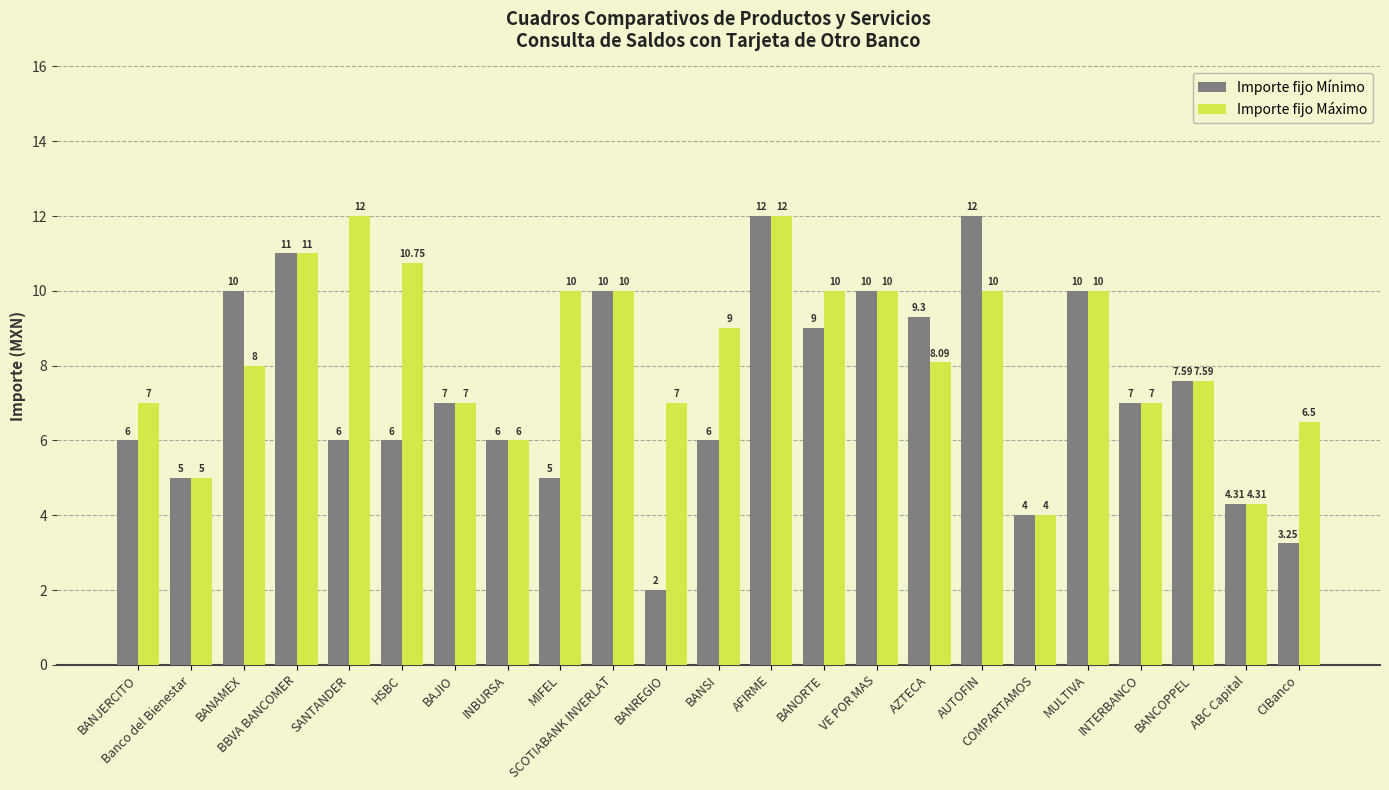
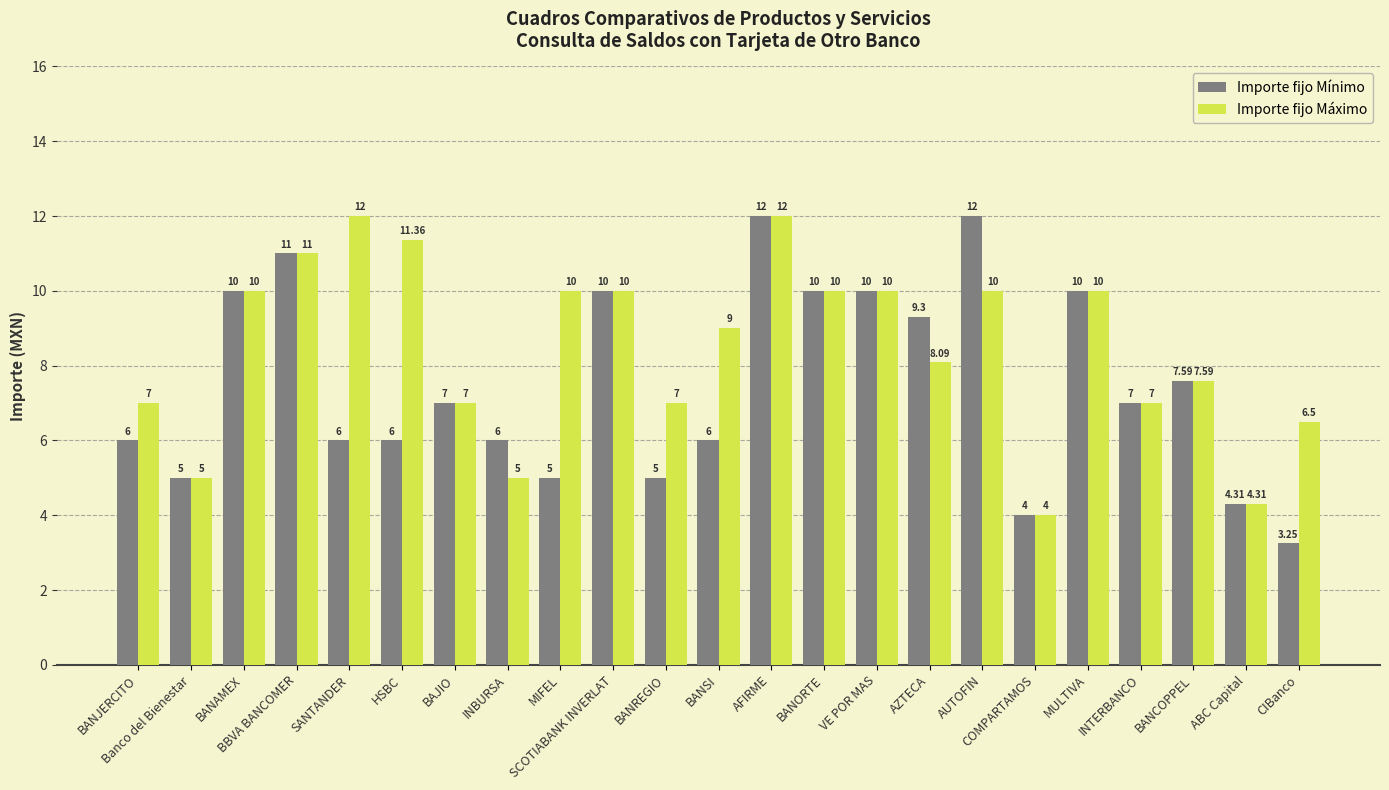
  {
    "Importe fijo Mínimo": {
      "BANJERCITO": 6,
      "Banco del Bienestar": 5,
      "BANAMEX": 10,
      "BBVA BANCOMER": 11,
      "SANTANDER": 6,
      "HSBC": 6,
      "BAJIO": 7,
      "INBURSA": 6,
      "MIFEL": 5,
      "SCOTIABANK INVERLAT": 10,
-     "BANREGIO": 2,
+     "BANREGIO": 5,
      "BANSI": 6,
      "AFIRME": 12,
-     "BANORTE": 9,
+     "BANORTE": 10,
      "VE POR MAS": 10,
      "AZTECA": 9.3,
      "AUTOFIN": 12,
      "COMPARTAMOS": 4,
      "MULTIVA": 10,
      "INTERBANCO": 7,
      "BANCOPPEL": 7.59,
      "ABC Capital": 4.31,
      "CIBanco": 3.25
    },
    "Importe fijo Máximo": {
      "BANJERCITO": 7,
      "Banco del Bienestar": 5,
-     "BANAMEX": 8,
+     "BANAMEX": 10,
      "BBVA BANCOMER": 11,
      "SANTANDER": 12,
-     "HSBC": 10.75,
+     "HSBC": 11.36,
      "BAJIO": 7,
-     "INBURSA": 6,
+     "INBURSA": 5,
      "MIFEL": 10,
      "SCOTIABANK INVERLAT": 10,
      "BANREGIO": 7,
      "BANSI": 9,
      "AFIRME": 12,
      "BANORTE": 10,
      "VE POR MAS": 10,
      "AZTECA": 8.09,
      "AUTOFIN": 10,
      "COMPARTAMOS": 4,
      "MULTIVA": 10,
      "INTERBANCO": 7,
      "BANCOPPEL": 7.59,
      "ABC Capital": 4.31,
      "CIBanco": 6.5
    }
  }
